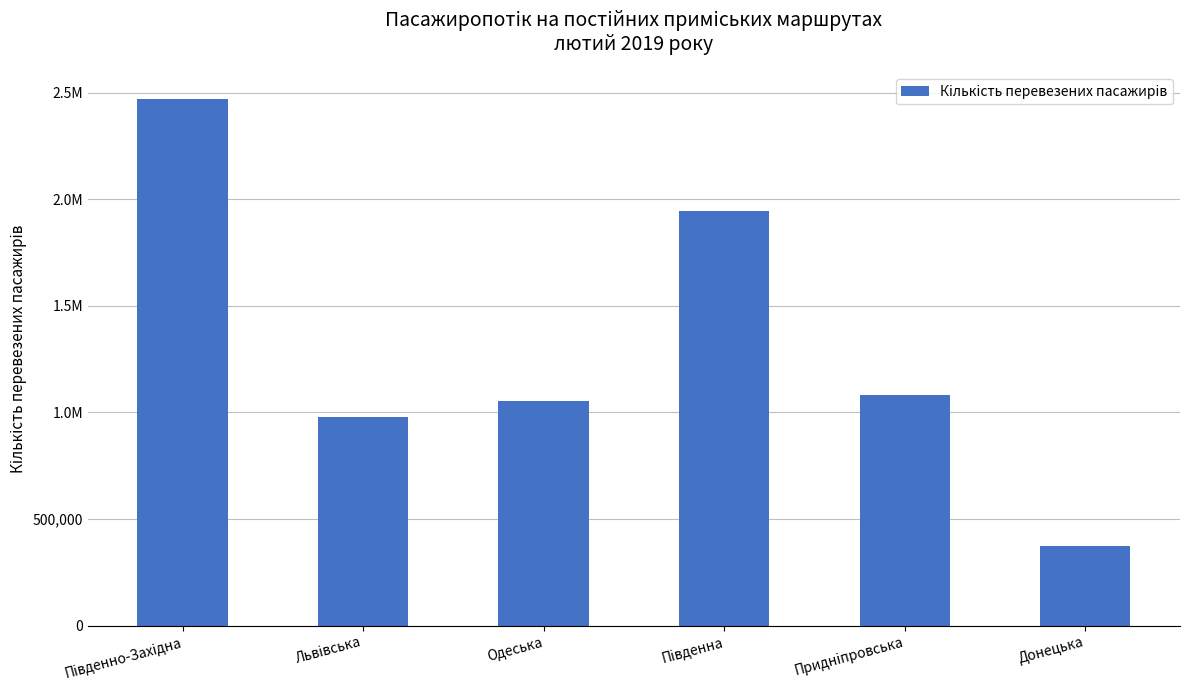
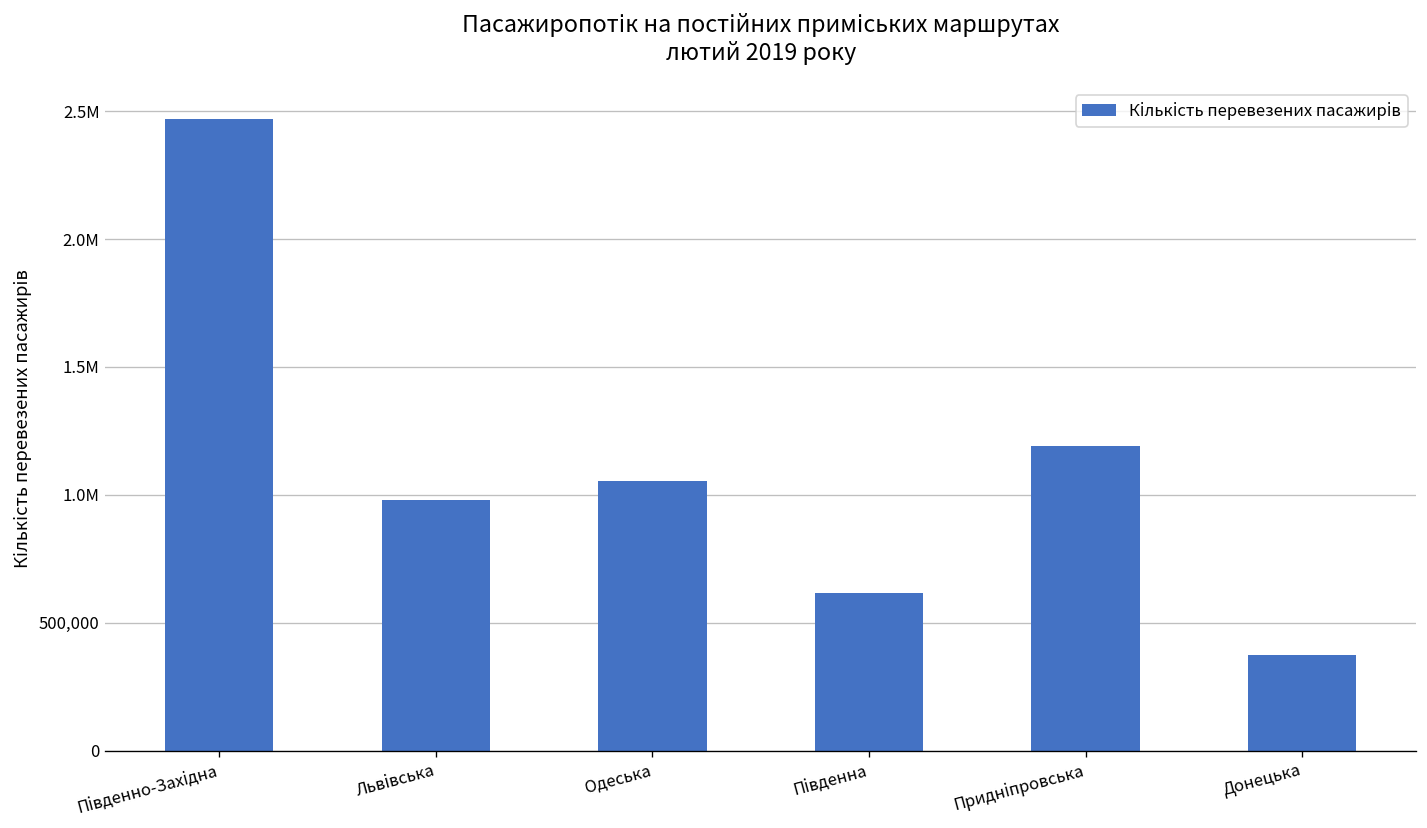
  {
    "Південно-Західна": "2,470,000",
    "Львівська": "980,000",
    "Одеська": "1,060,000",
-   "Південна": "1,950,000",
-   "Придніпровська": "1,080,000",
+   "Південна": "610,000",
+   "Придніпровська": "1,190,000",
    "Донецька": "370,000"
  }
